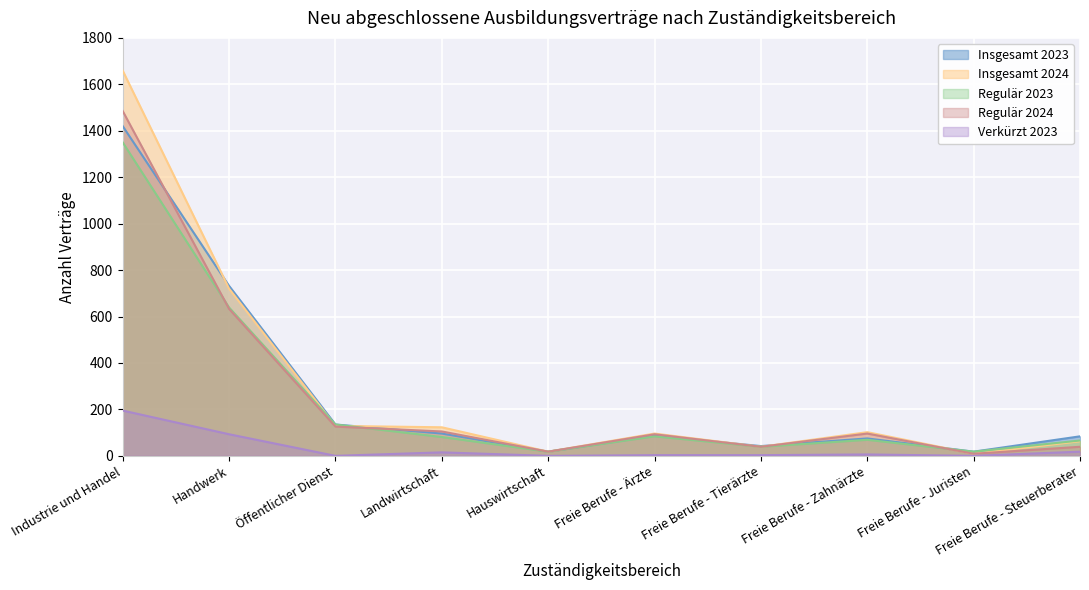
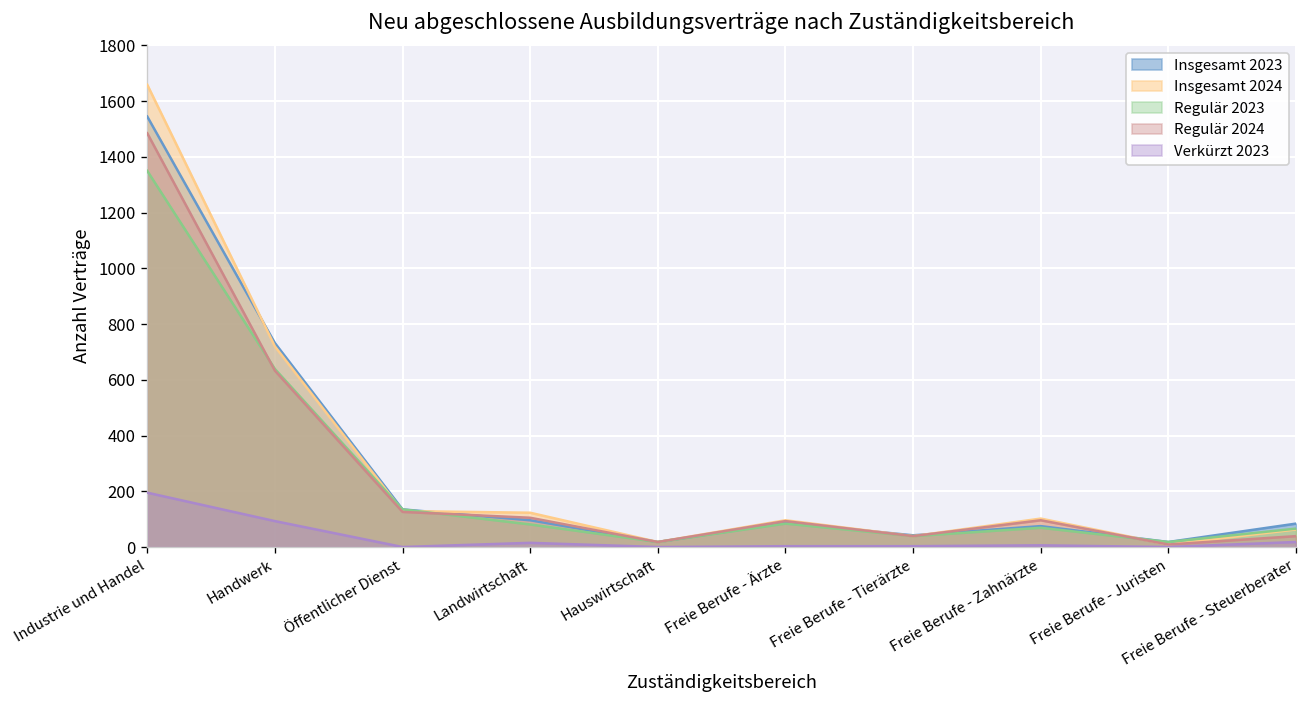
  {
    "Insgesamt 2023": {
-     "Industrie und Handel": 1420,
+     "Industrie und Handel": 1550,
      "Handwerk": 730,
      "Freie Berufe - Steuerberater": 80
    }
  }
